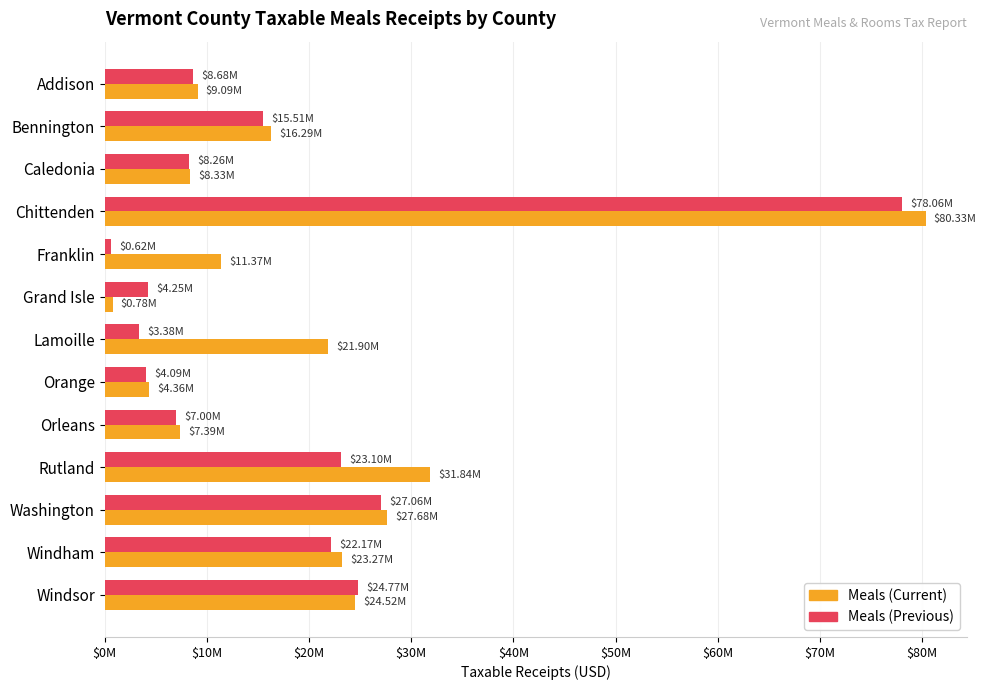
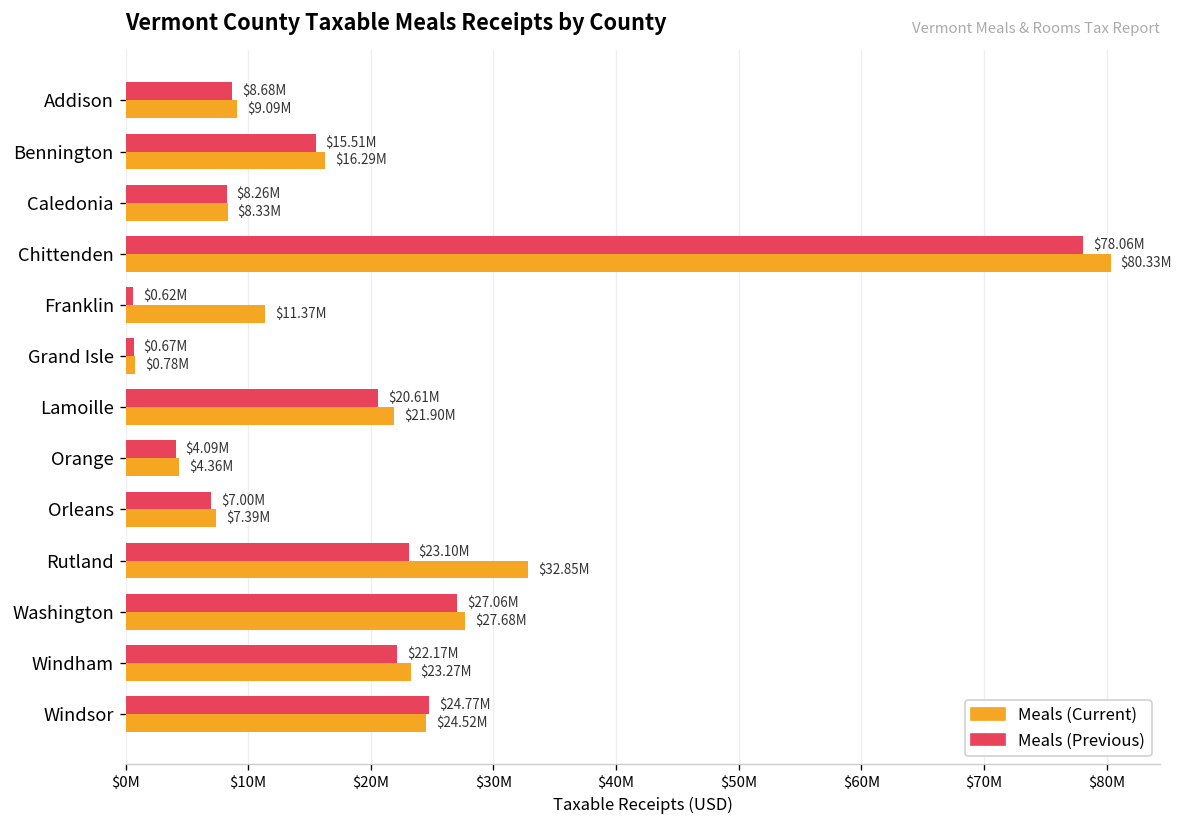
  {
    "Meals (Current)": {
      "Addison": "$9.09M",
      "Bennington": "$16.29M",
      "Caledonia": "$8.33M",
      "Chittenden": "$80.33M",
      "Franklin": "$11.37M",
      "Grand Isle": "$0.78M",
      "Lamoille": "$21.90M",
      "Orange": "$4.36M",
      "Orleans": "$7.39M",
-     "Rutland": "$31.84M",
+     "Rutland": "$32.85M",
      "Washington": "$27.68M",
      "Windham": "$23.27M",
      "Windsor": "$24.52M"
    },
    "Meals (Previous)": {
      "Addison": "$8.68M",
      "Bennington": "$15.51M",
      "Caledonia": "$8.26M",
      "Chittenden": "$78.06M",
      "Franklin": "$0.62M",
-     "Grand Isle": "$4.25M",
-     "Lamoille": "$3.38M",
+     "Grand Isle": "$0.67M",
+     "Lamoille": "$20.61M",
      "Orange": "$4.09M",
      "Orleans": "$7.00M",
      "Rutland": "$23.10M",
      "Washington": "$27.06M",
      "Windham": "$22.17M",
      "Windsor": "$24.77M"
    }
  }
